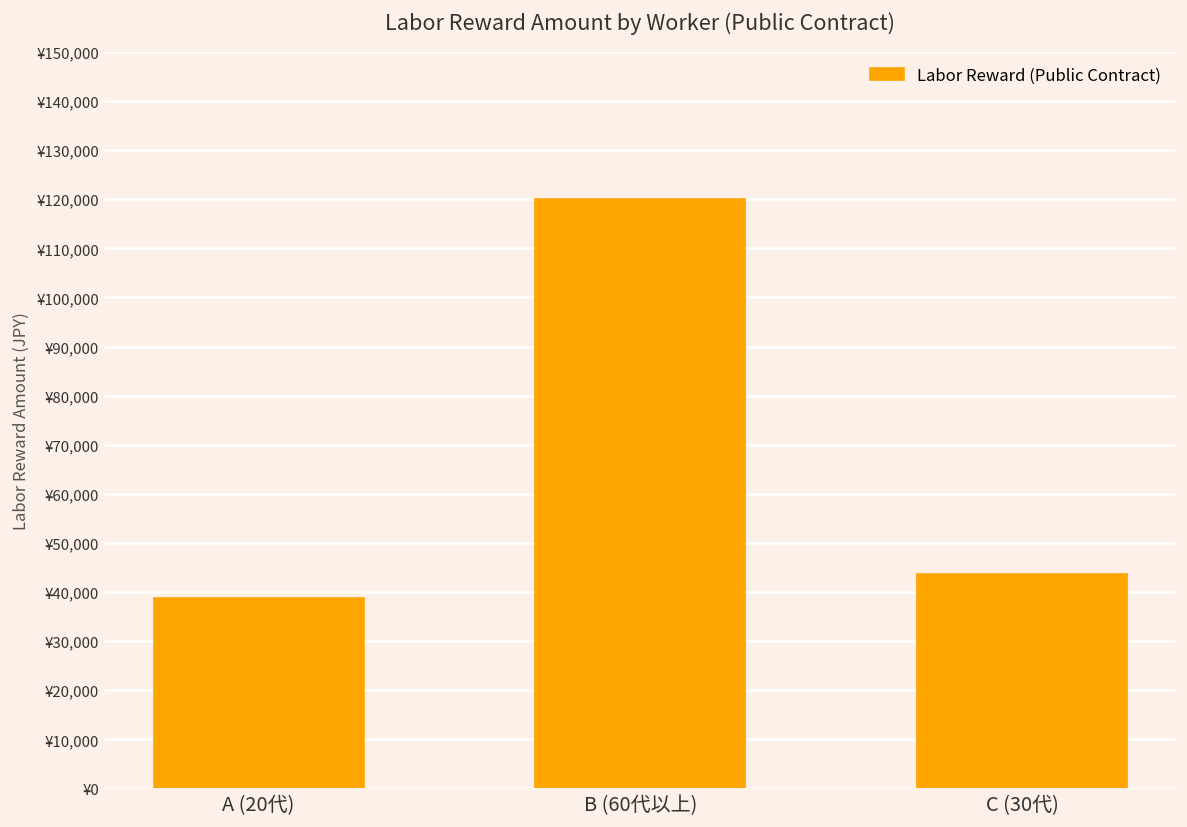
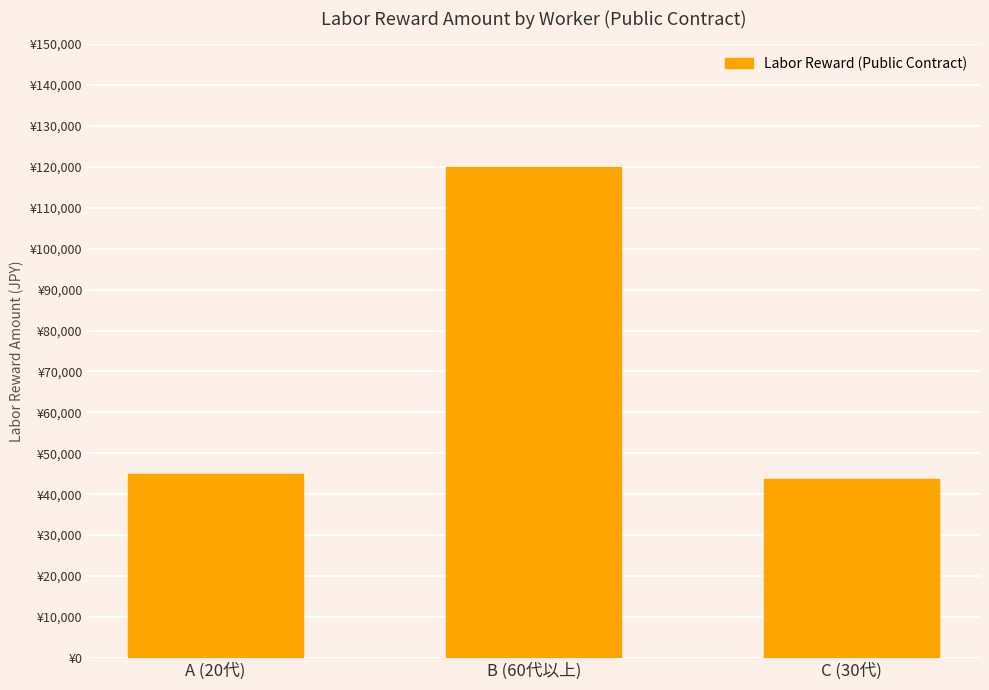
  {
-   "A (20代)": "¥39,000",
+   "A (20代)": "¥45,000",
    "B (60代以上)": "¥120,000",
    "C (30代)": "¥44,000"
  }
